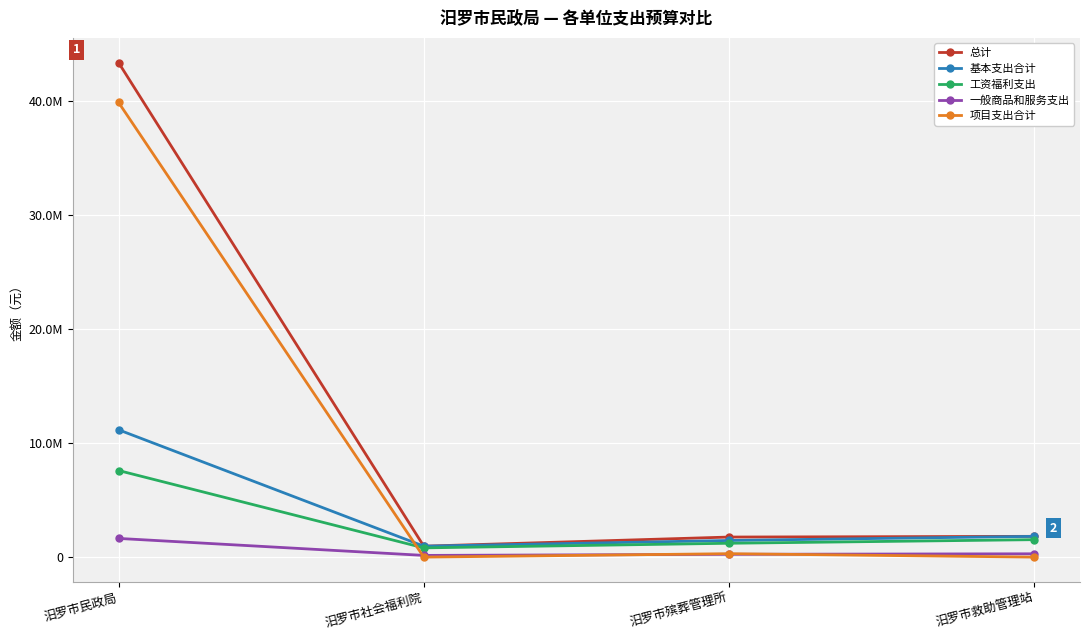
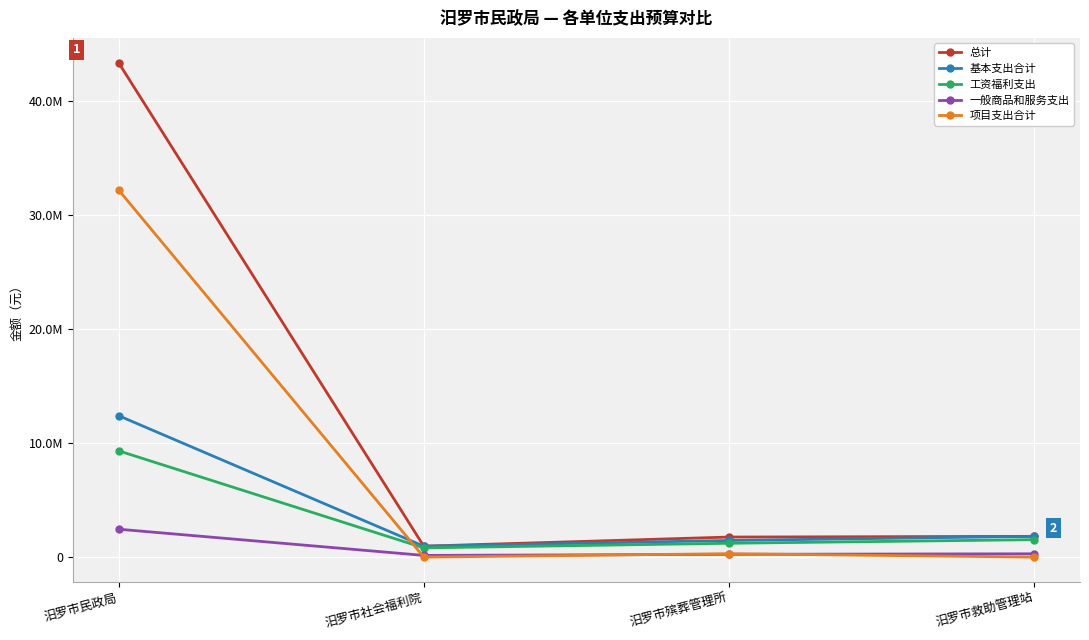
  {
    "总计": {
      "汨罗市民政局": 43300000,
      "汨罗市殡葬管理所": 1800000
    },
    "基本支出合计": {
-     "汨罗市民政局": 11200000,
+     "汨罗市民政局": 12400000,
      "汨罗市殡葬管理所": 1500000
    },
    "工资福利支出": {
-     "汨罗市民政局": 7600000,
+     "汨罗市民政局": 9300000,
      "汨罗市殡葬管理所": 1200000,
      "汨罗市救助管理站": 1500000
    },
    "一般商品和服务支出": {
-     "汨罗市民政局": 1600000,
+     "汨罗市民政局": 2400000,
      "汨罗市救助管理站": 300000
    },
    "项目支出合计": {
-     "汨罗市民政局": 39800000,
+     "汨罗市民政局": 32200000,
      "汨罗市救助管理站": 0
    }
  }
